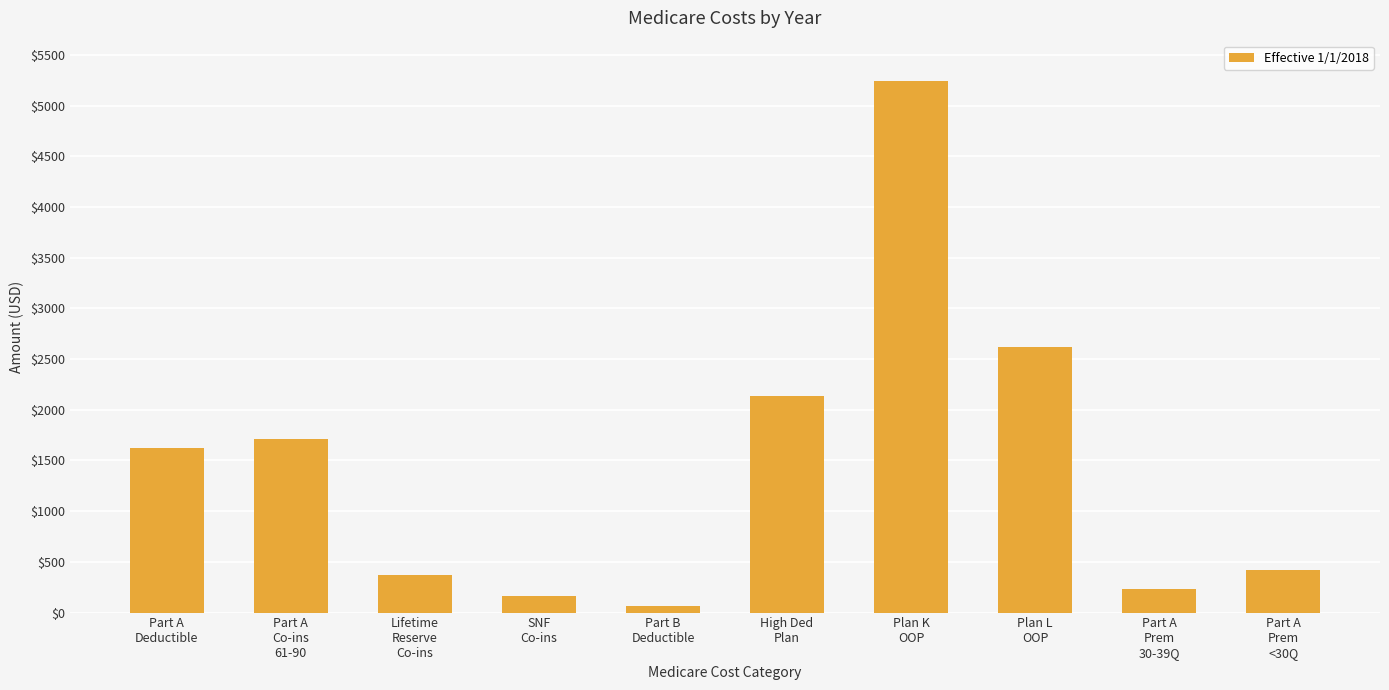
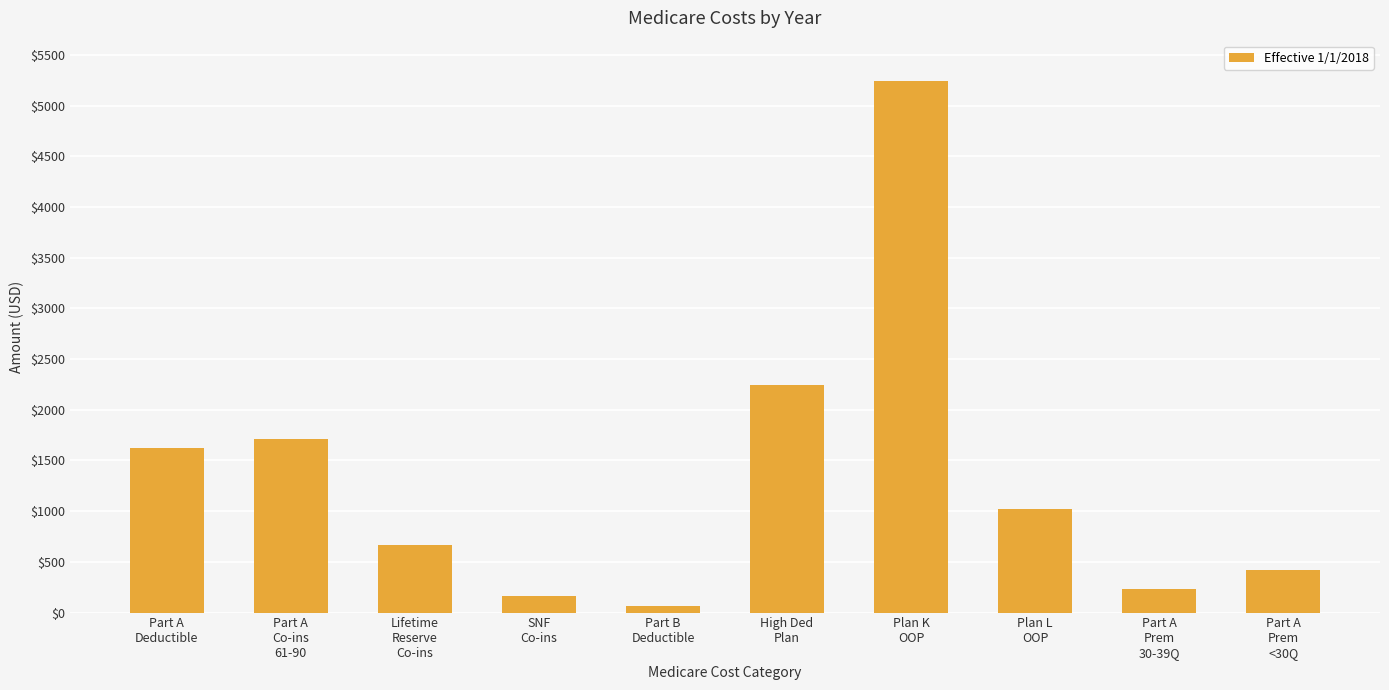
  {
    "Part A Deductible": "$1620",
    "Part A Co-ins 61-90": "$1710",
-   "Lifetime Reserve Co-ins": "$370",
+   "Lifetime Reserve Co-ins": "$670",
    "SNF Co-ins": "$170",
    "Part B Deductible": "$60",
-   "High Ded Plan": "$2140",
+   "High Ded Plan": "$2240",
    "Plan K OOP": "$5240",
-   "Plan L OOP": "$2620",
+   "Plan L OOP": "$1030",
    "Part A Prem 30-39Q": "$230",
    "Part A Prem <30Q": "$420"
  }
